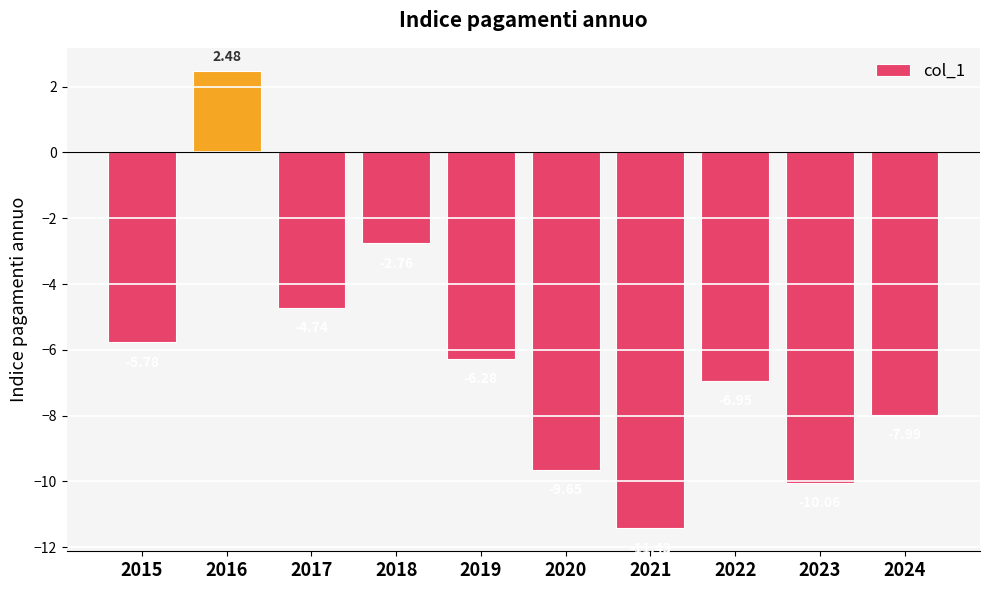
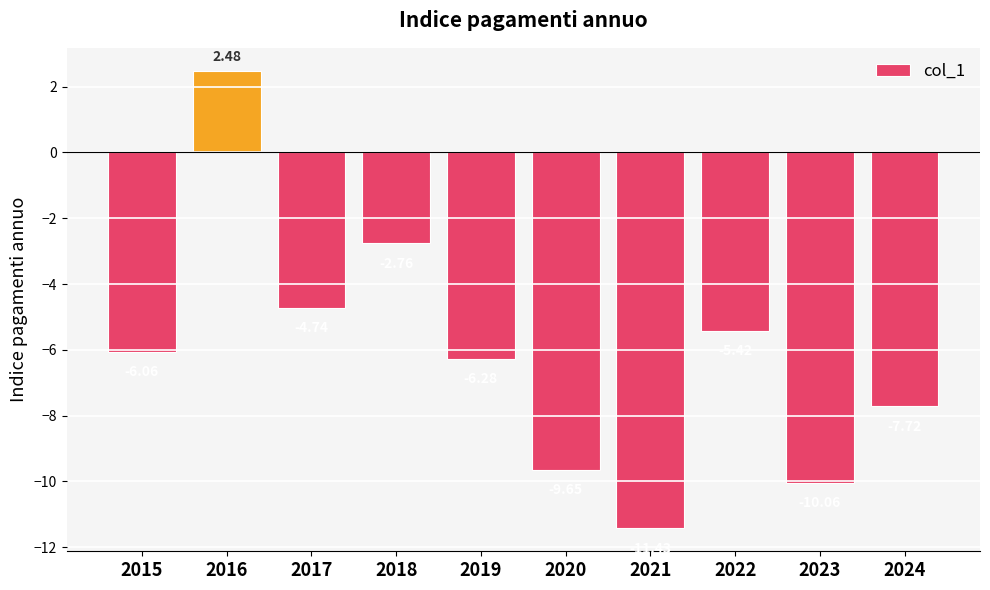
  {
-   "2015": -5.8,
+   "2015": -6.1,
    "2017": -4.7,
    "2018": -2.8,
    "2019": -6.3,
    "2020": -9.7,
    "2021": -11.4,
-   "2022": -7.0,
+   "2022": -5.4,
    "2023": -10.1,
-   "2024": -8.0
+   "2024": -7.7
  }
